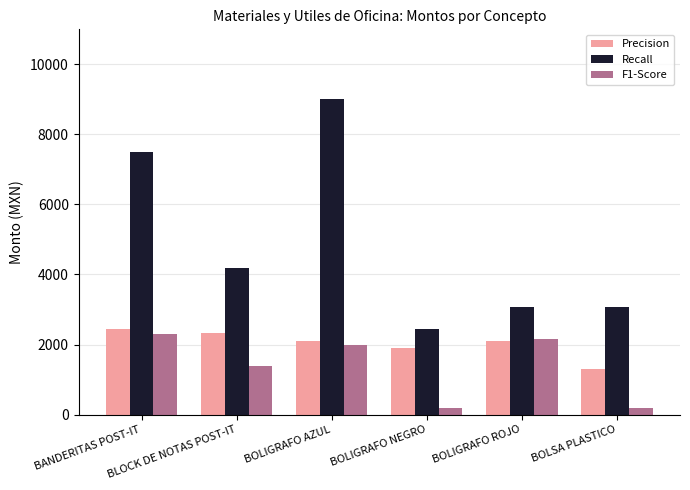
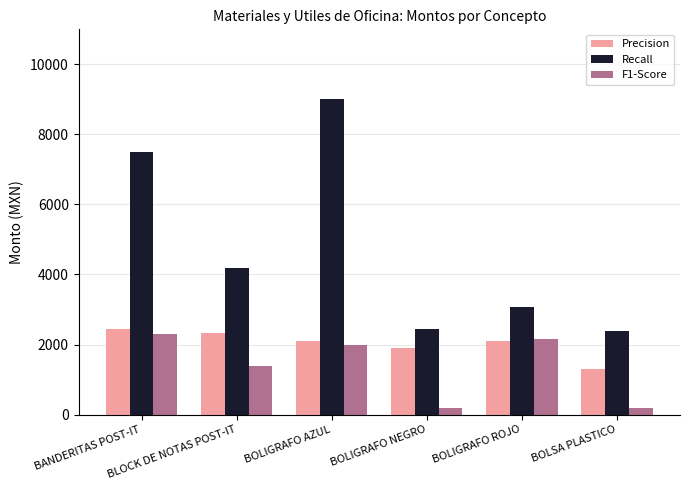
  {
    "Precision": {
      "BANDERITAS POST-IT": 2400,
      "BLOCK DE NOTAS POST-IT": 2300,
      "BOLIGRAFO AZUL": 2100,
      "BOLIGRAFO NEGRO": 1900,
      "BOLIGRAFO ROJO": 2100,
      "BOLSA PLASTICO": 1300
    },
    "Recall": {
      "BANDERITAS POST-IT": 7500,
      "BLOCK DE NOTAS POST-IT": 4200,
      "BOLIGRAFO AZUL": 9000,
      "BOLIGRAFO NEGRO": 2400,
      "BOLIGRAFO ROJO": 3100,
-     "BOLSA PLASTICO": 3100
+     "BOLSA PLASTICO": 2400
    },
    "F1-Score": {
      "BANDERITAS POST-IT": 2300,
      "BLOCK DE NOTAS POST-IT": 1400,
      "BOLIGRAFO AZUL": 2000,
      "BOLIGRAFO NEGRO": 200,
      "BOLIGRAFO ROJO": 2100,
      "BOLSA PLASTICO": 200
    }
  }
